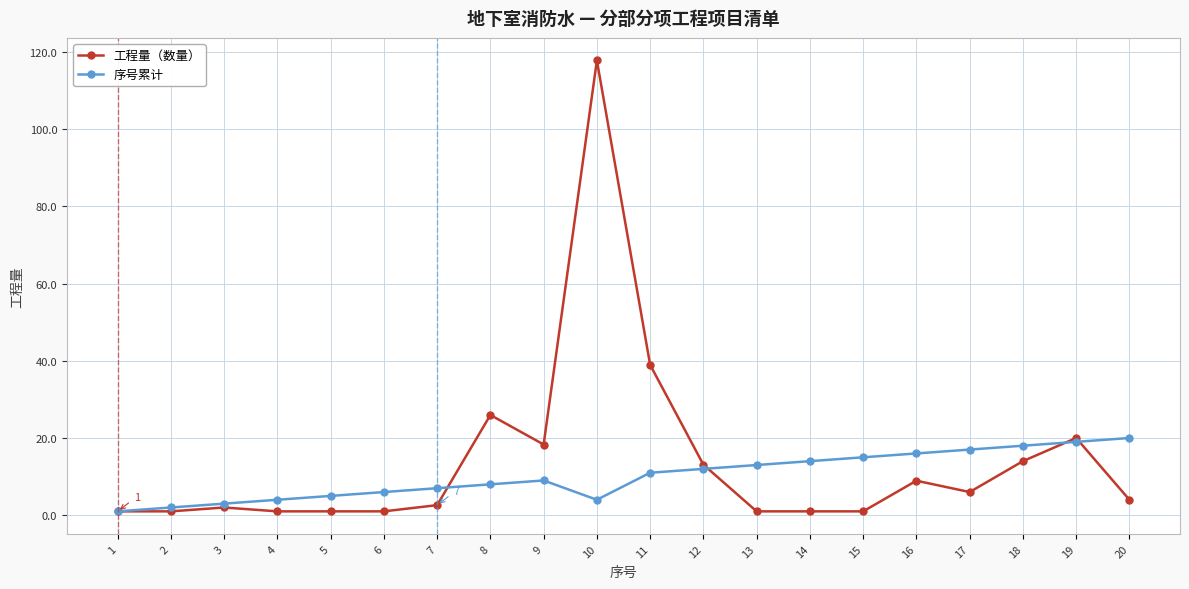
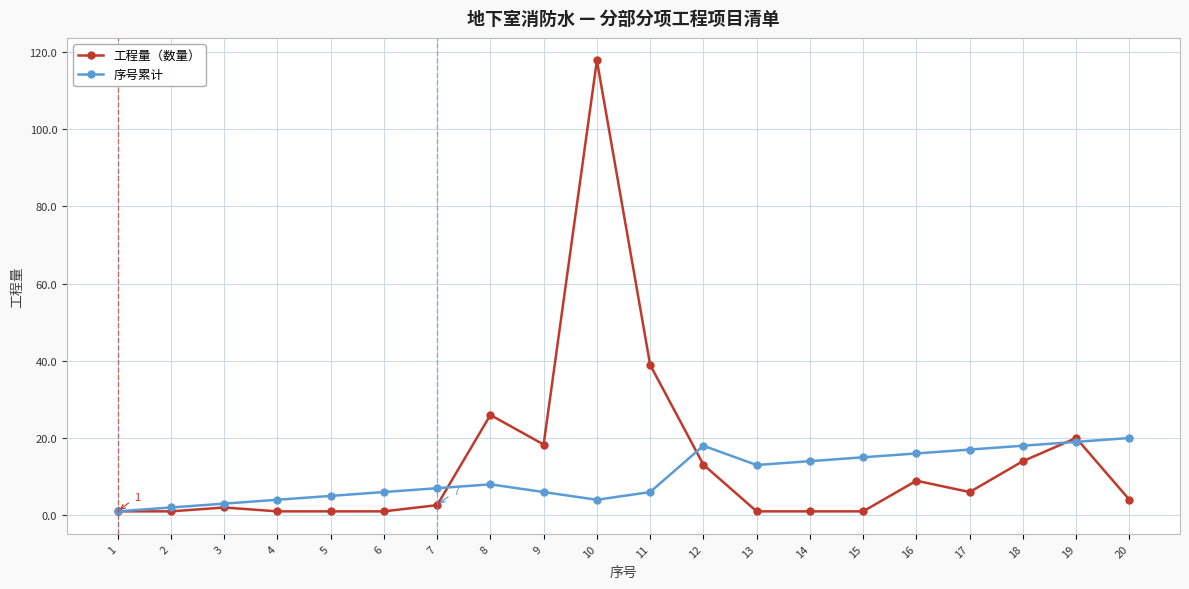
  {
    "工程量（数量）": {
      "2": 1,
      "3": 2,
      "4": 1,
      "5": 1,
      "6": 1,
      "7": 3,
      "8": 26,
      "9": 18,
      "10": 118,
      "11": 39,
      "12": 13,
      "13": 1,
      "14": 1,
      "15": 1,
      "16": 9,
      "17": 6,
      "18": 14,
      "19": 20,
      "20": 4
    },
    "序号累计": {
      "2": 2,
      "3": 3,
      "4": 4,
      "5": 5,
      "6": 6,
      "8": 8,
-     "9": 9,
+     "9": 6,
      "10": 4,
-     "11": 11,
-     "12": 12,
+     "11": 6,
+     "12": 18,
      "13": 13,
      "14": 14,
      "15": 15,
      "16": 16,
      "17": 17,
      "18": 18,
      "19": 19,
      "20": 20
    }
  }
